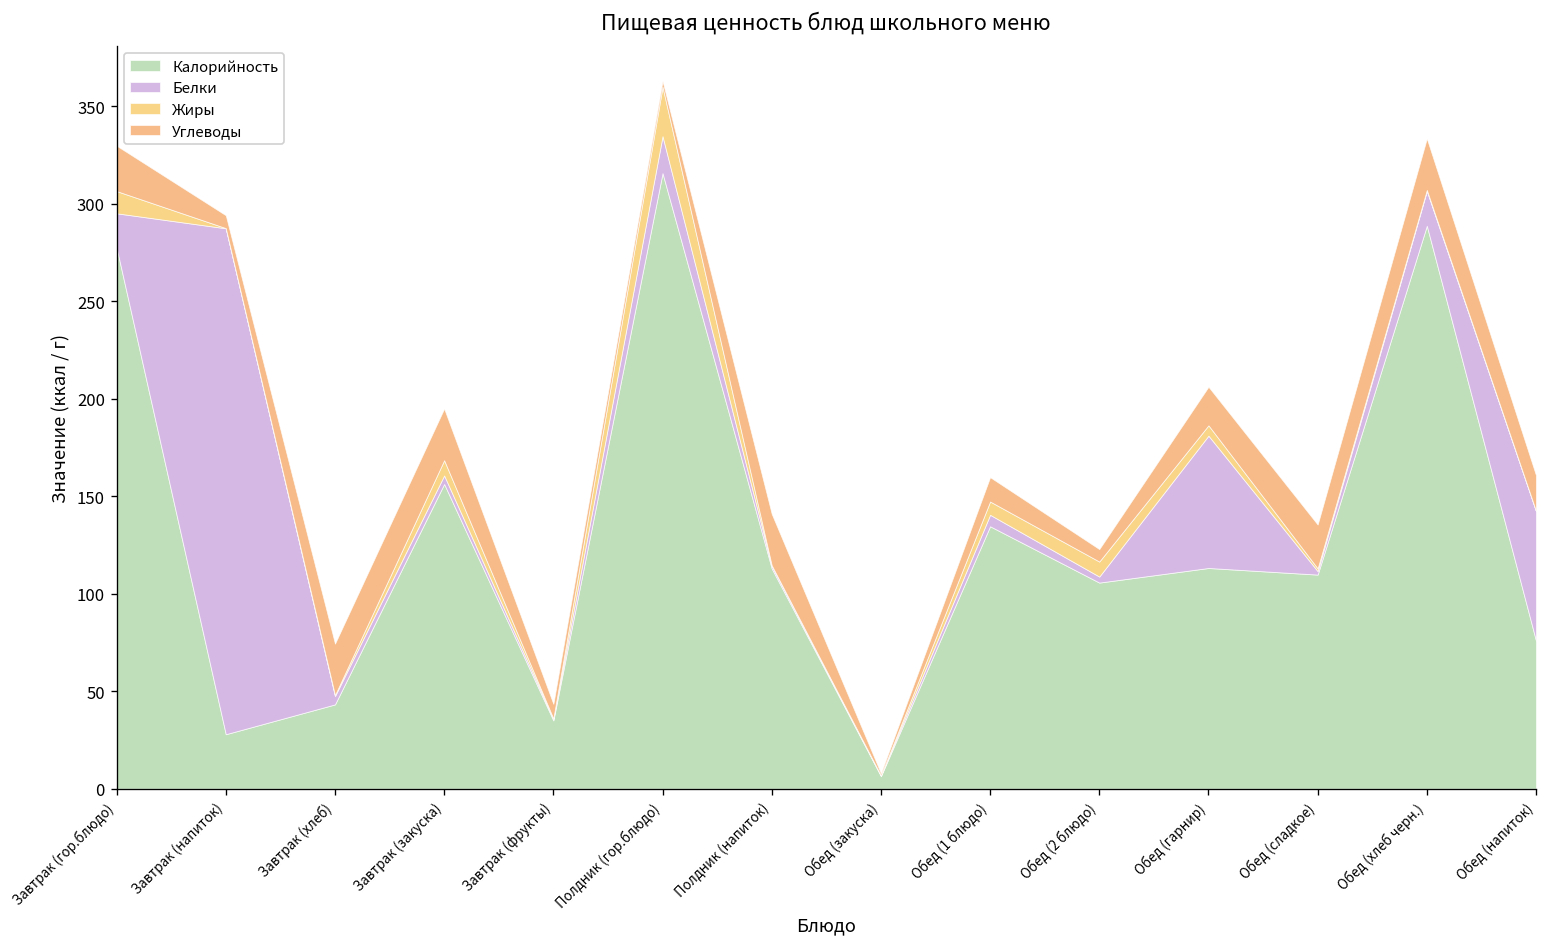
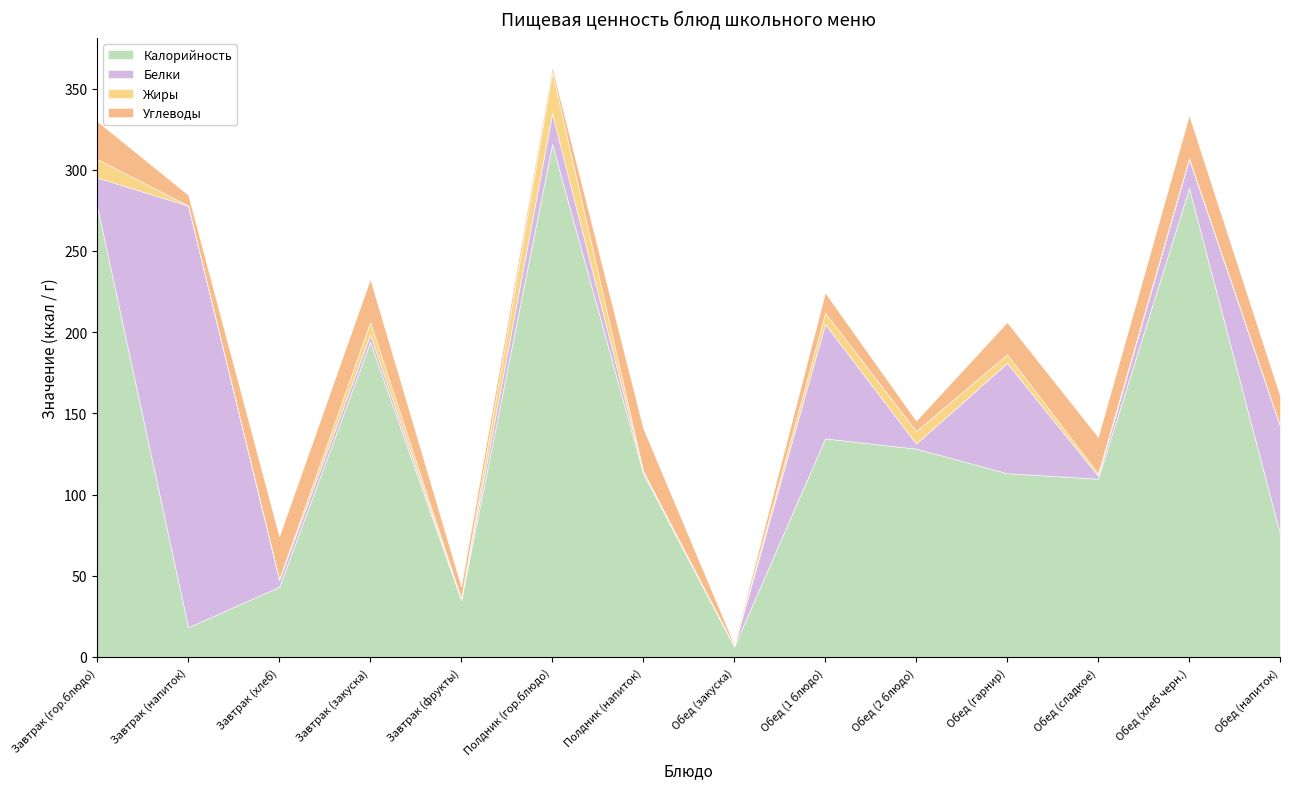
  {
    "Калорийность": {
      "Завтрак (гор.блюдо)": 278,
-     "Завтрак (напиток)": 28,
+     "Завтрак (напиток)": 18,
      "Завтрак (хлеб)": 43,
-     "Завтрак (закуска)": 156,
+     "Завтрак (закуска)": 194,
      "Полдник (гор.блюдо)": 316,
      "Обед (1 блюдо)": 135,
-     "Обед (2 блюдо)": 106,
+     "Обед (2 блюдо)": 128,
      "Обед (гарнир)": 113,
      "Обед (сладкое)": 110,
      "Обед (хлеб черн.)": 289,
      "Обед (напиток)": 76
    },
    "Белки": {
      "Завтрак (гор.блюдо)": 18,
      "Завтрак (закуска)": 4,
      "Полдник (гор.блюдо)": 19,
-     "Обед (1 блюдо)": 6,
+     "Обед (1 блюдо)": 71,
      "Обед (2 блюдо)": 3,
      "Обед (гарнир)": 68
    }
  }
